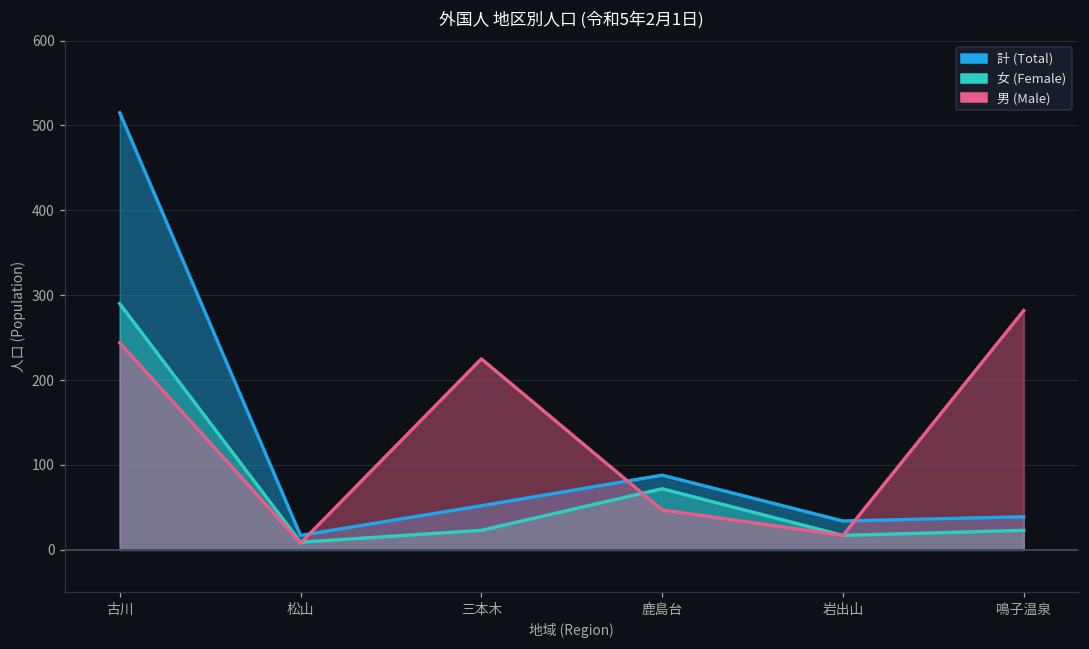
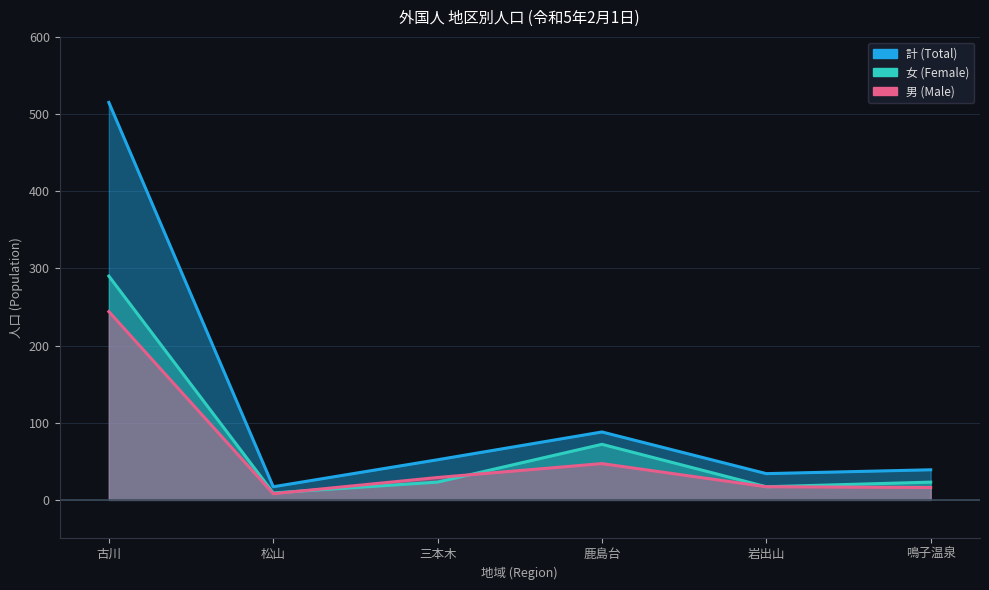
  {
    "男 (Male)": {
      "古川": 240,
-     "三本木": 230,
+     "三本木": 30,
      "鹿島台": 50,
-     "鳴子温泉": 280
+     "鳴子温泉": 20
    }
  }
